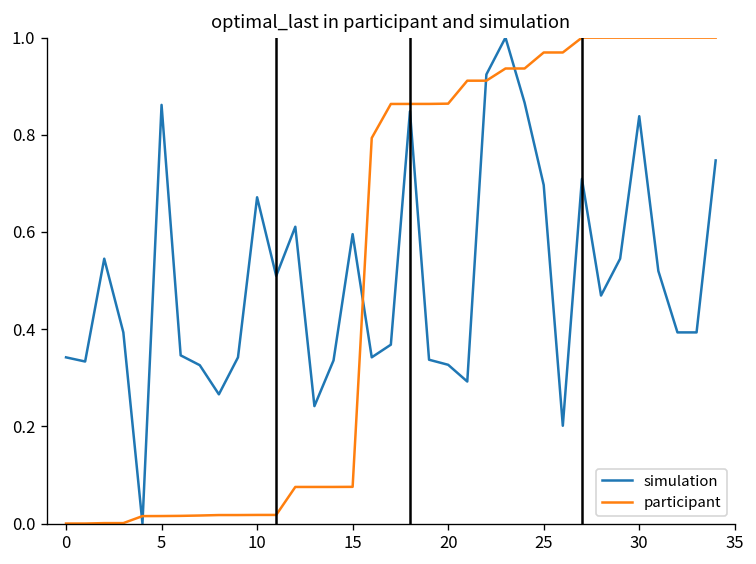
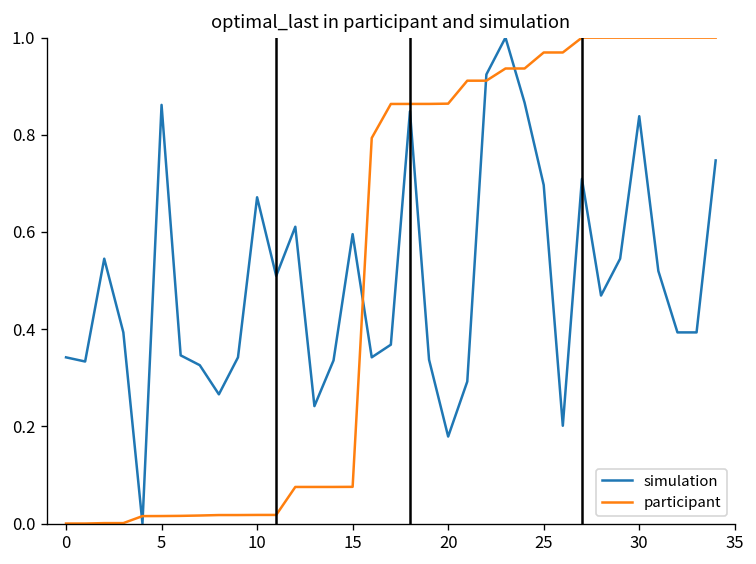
  {
    "simulation": {
      "0": 0.34,
      "5": 0.86,
      "10": 0.67,
      "15": 0.60,
-     "20": 0.33,
+     "20": 0.18,
      "25": 0.70,
      "30": 0.84
    },
    "participant": {
      "0": 0.00,
      "5": 0.02,
      "10": 0.02,
      "15": 0.08,
      "20": 0.86,
      "25": 0.97,
      "30": 1.00
    }
  }
